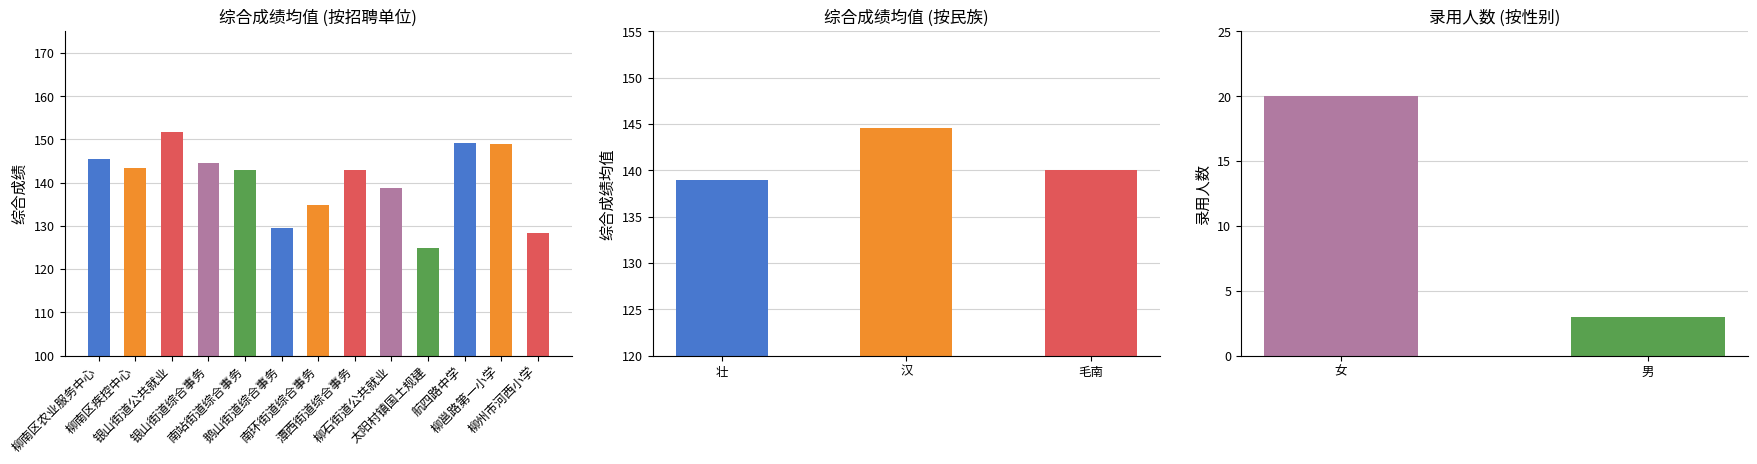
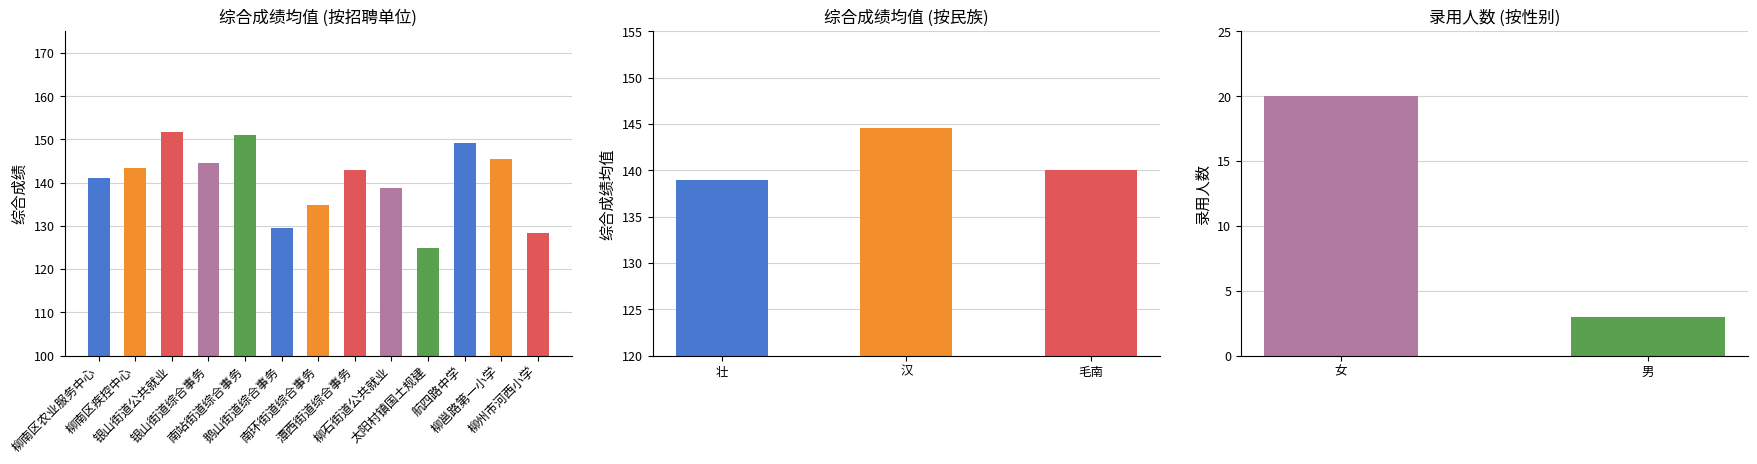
  {
    "综合成绩均值 (按招聘单位)": {
-     "柳南区农业服务中心": 145,
+     "柳南区农业服务中心": 141,
      "柳南区疾控中心": 143,
      "银山街道公共就业": 152,
      "银山街道综合事务": 145,
-     "南站街道综合事务": 143,
+     "南站街道综合事务": 151,
      "鹅山街道综合事务": 130,
      "南环街道综合事务": 135,
      "潭西街道综合事务": 143,
      "柳石街道公共就业": 139,
      "太阳村镇国土规建": 125,
      "航四路中学": 149,
-     "柳邕路第一小学": 149,
+     "柳邕路第一小学": 146,
      "柳州市河西小学": 128
    },
    "综合成绩均值 (按民族)": {
      "壮": 139,
      "汉": 145,
      "毛南": 140
    },
    "录用人数 (按性别)": {
      "女": 20.0,
      "男": 3.0
    }
  }
